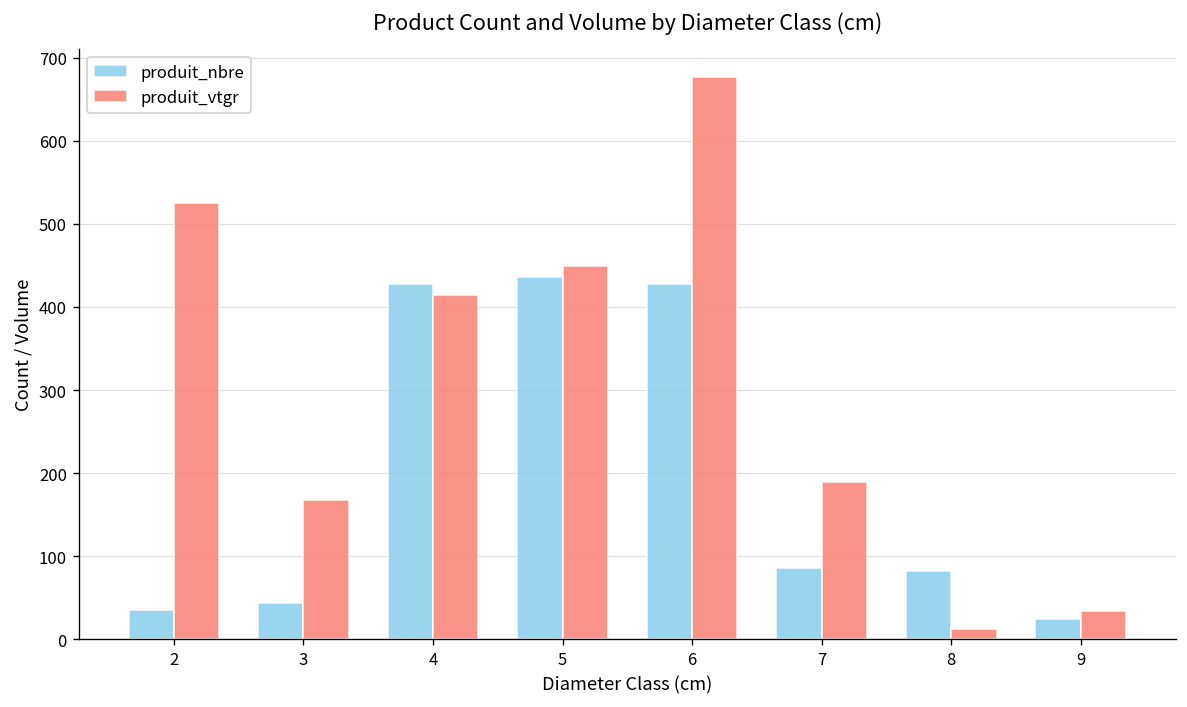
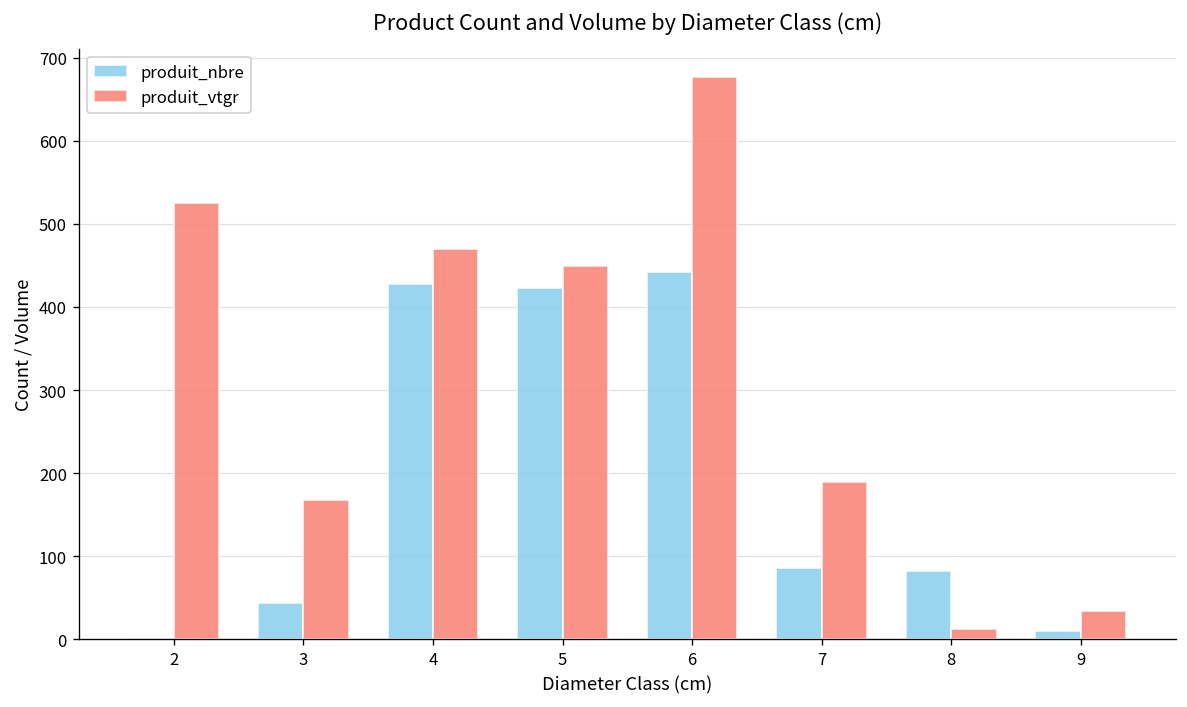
  {
    "produit_nbre": {
-     "2": 40,
+     "2": 0,
      "3": 40,
      "4": 430,
-     "5": 440,
-     "6": 430,
+     "5": 420,
+     "6": 440,
      "7": 90,
      "8": 80,
-     "9": 30
+     "9": 10
    },
    "produit_vtgr": {
      "2": 520,
      "3": 170,
-     "4": 410,
+     "4": 470,
      "5": 450,
      "6": 680,
      "7": 190,
      "8": 10,
      "9": 30
    }
  }
